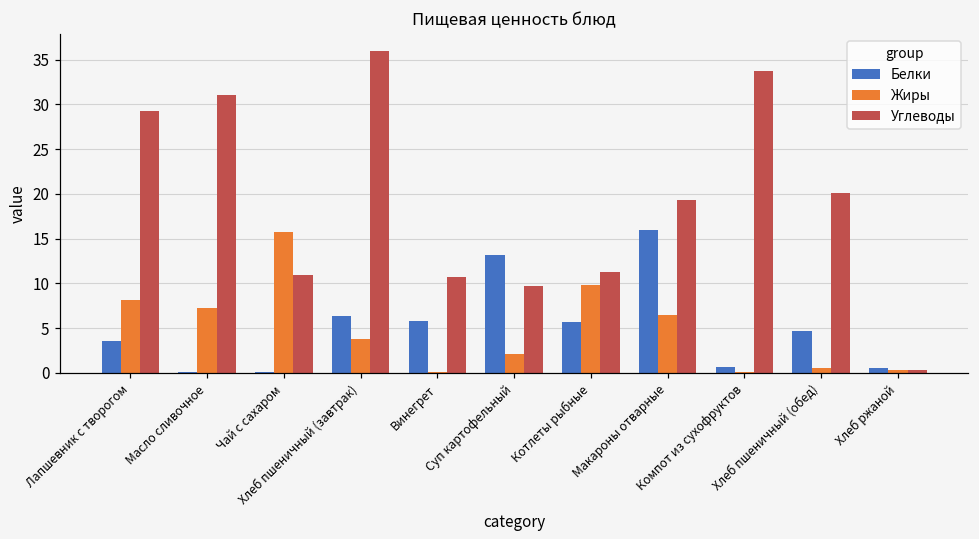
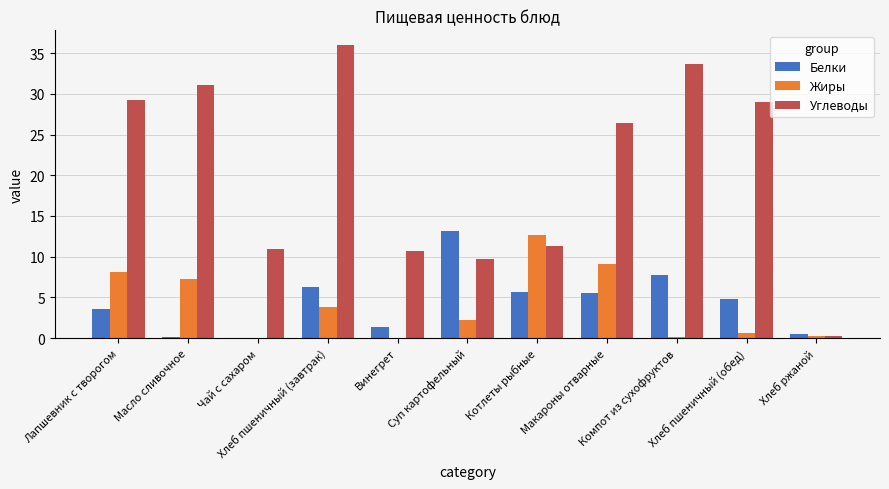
  {
    "Белки": {
      "Лапшевник с творогом": 4,
      "Хлеб пшеничный (завтрак)": 6,
-     "Винегрет": 6,
+     "Винегрет": 1,
      "Суп картофельный": 13,
      "Котлеты рыбные": 6,
-     "Макароны отварные": 16,
-     "Компот из сухофруктов": 1,
+     "Макароны отварные": 6,
+     "Компот из сухофруктов": 8,
      "Хлеб пшеничный (обед)": 5,
      "Хлеб ржаной": 1
    },
    "Жиры": {
      "Лапшевник с творогом": 8,
      "Масло сливочное": 7,
-     "Чай с сахаром": 16,
+     "Чай с сахаром": 0,
      "Хлеб пшеничный (завтрак)": 4,
      "Суп картофельный": 2,
-     "Котлеты рыбные": 10,
-     "Макароны отварные": 7,
+     "Котлеты рыбные": 13,
+     "Макароны отварные": 9,
      "Хлеб пшеничный (обед)": 1
    },
    "Углеводы": {
      "Лапшевник с творогом": 29,
      "Масло сливочное": 31,
      "Чай с сахаром": 11,
      "Хлеб пшеничный (завтрак)": 36,
      "Винегрет": 11,
      "Суп картофельный": 10,
      "Котлеты рыбные": 11,
-     "Макароны отварные": 19,
+     "Макароны отварные": 26,
      "Компот из сухофруктов": 34,
-     "Хлеб пшеничный (обед)": 20
+     "Хлеб пшеничный (обед)": 29
    }
  }
